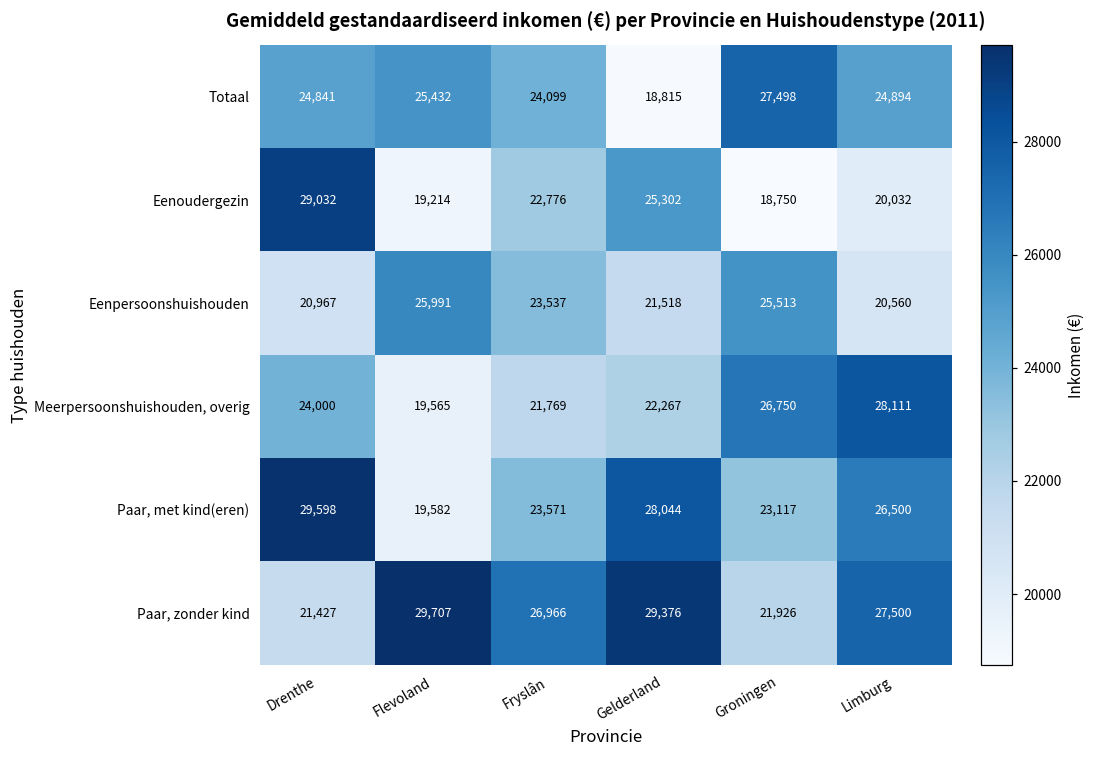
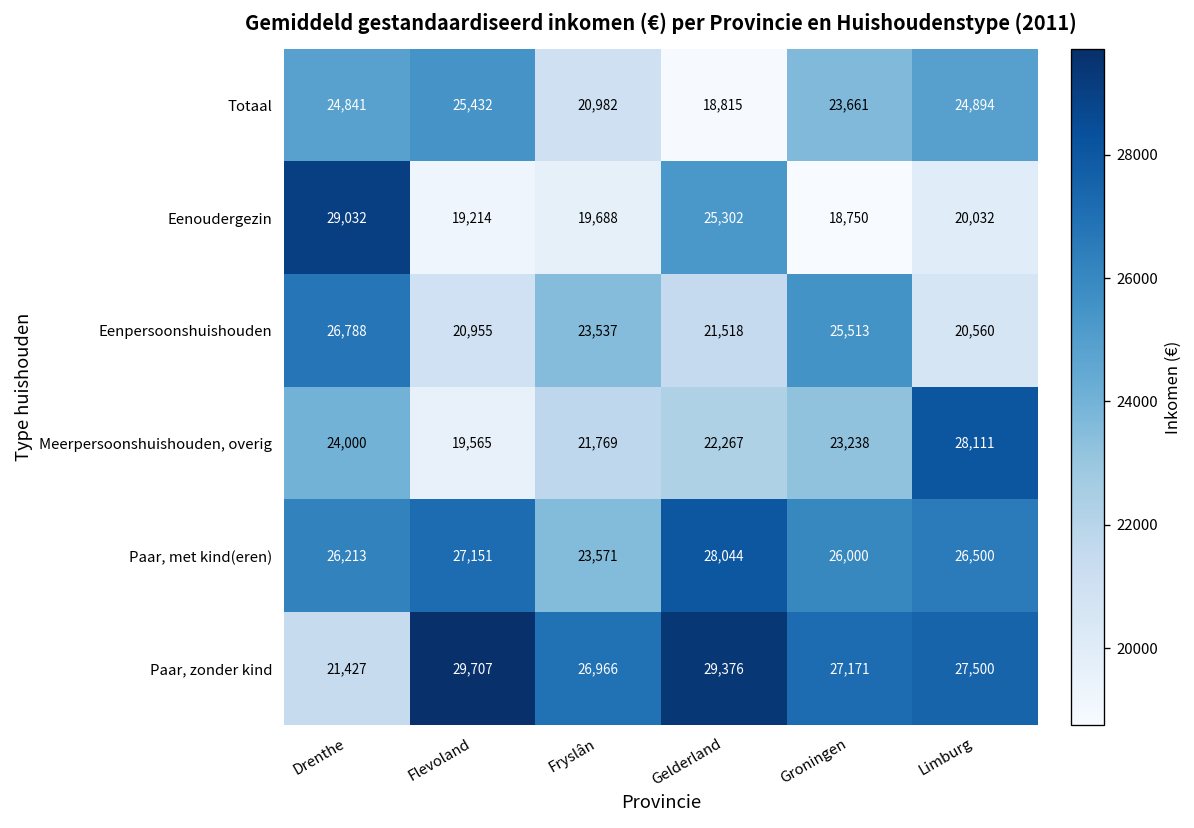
  {
    "Totaal": {
      "Drenthe": "24,841",
      "Flevoland": "25,432",
-     "Fryslân": "24,099",
+     "Fryslân": "20,982",
      "Gelderland": "18,815",
-     "Groningen": "27,498",
+     "Groningen": "23,661",
      "Limburg": "24,894"
    },
    "Eenoudergezin": {
      "Drenthe": "29,032",
      "Flevoland": "19,214",
-     "Fryslân": "22,776",
+     "Fryslân": "19,688",
      "Gelderland": "25,302",
      "Groningen": "18,750",
      "Limburg": "20,032"
    },
    "Eenpersoonshuishouden": {
-     "Drenthe": "20,967",
-     "Flevoland": "25,991",
+     "Drenthe": "26,788",
+     "Flevoland": "20,955",
      "Fryslân": "23,537",
      "Gelderland": "21,518",
      "Groningen": "25,513",
      "Limburg": "20,560"
    },
    "Meerpersoonshuishouden, overig": {
      "Drenthe": "24,000",
      "Flevoland": "19,565",
      "Fryslân": "21,769",
      "Gelderland": "22,267",
-     "Groningen": "26,750",
+     "Groningen": "23,238",
      "Limburg": "28,111"
    },
    "Paar, met kind(eren)": {
-     "Drenthe": "29,598",
-     "Flevoland": "19,582",
+     "Drenthe": "26,213",
+     "Flevoland": "27,151",
      "Fryslân": "23,571",
      "Gelderland": "28,044",
-     "Groningen": "23,117",
+     "Groningen": "26,000",
      "Limburg": "26,500"
    },
    "Paar, zonder kind": {
      "Drenthe": "21,427",
      "Flevoland": "29,707",
      "Fryslân": "26,966",
      "Gelderland": "29,376",
-     "Groningen": "21,926",
+     "Groningen": "27,171",
      "Limburg": "27,500"
    }
  }
